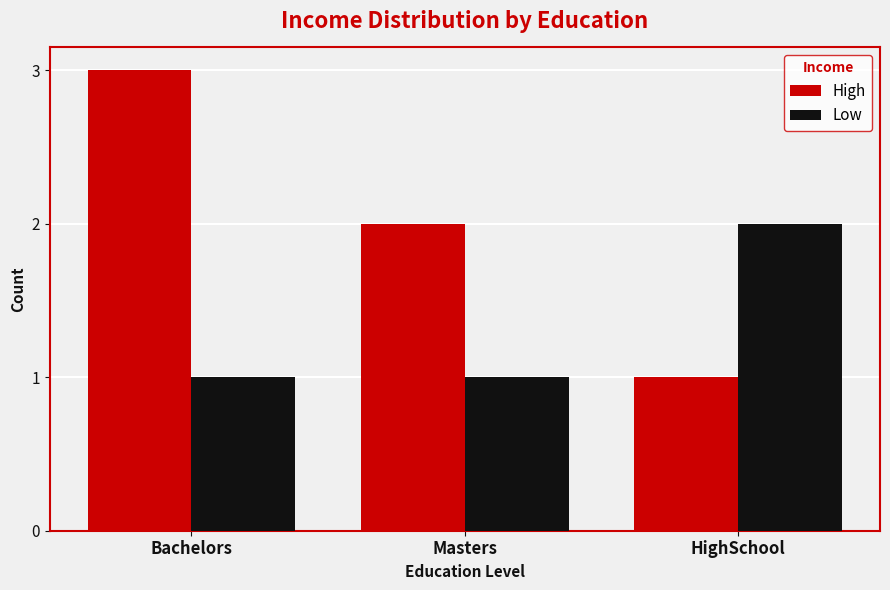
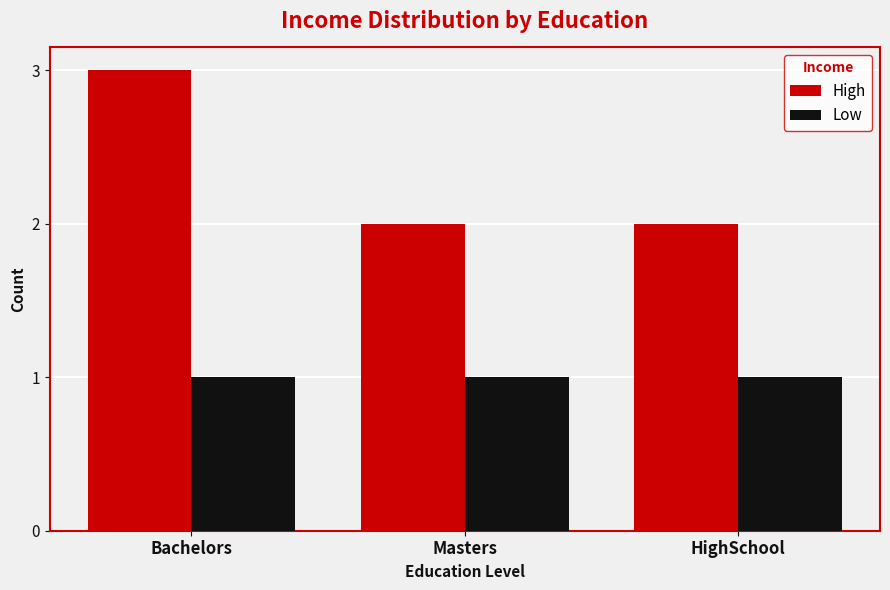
  {
    "High": {
      "Bachelors": 3,
      "Masters": 2,
-     "HighSchool": 1
+     "HighSchool": 2
    },
    "Low": {
      "Bachelors": 1,
      "Masters": 1,
-     "HighSchool": 2
+     "HighSchool": 1
    }
  }
